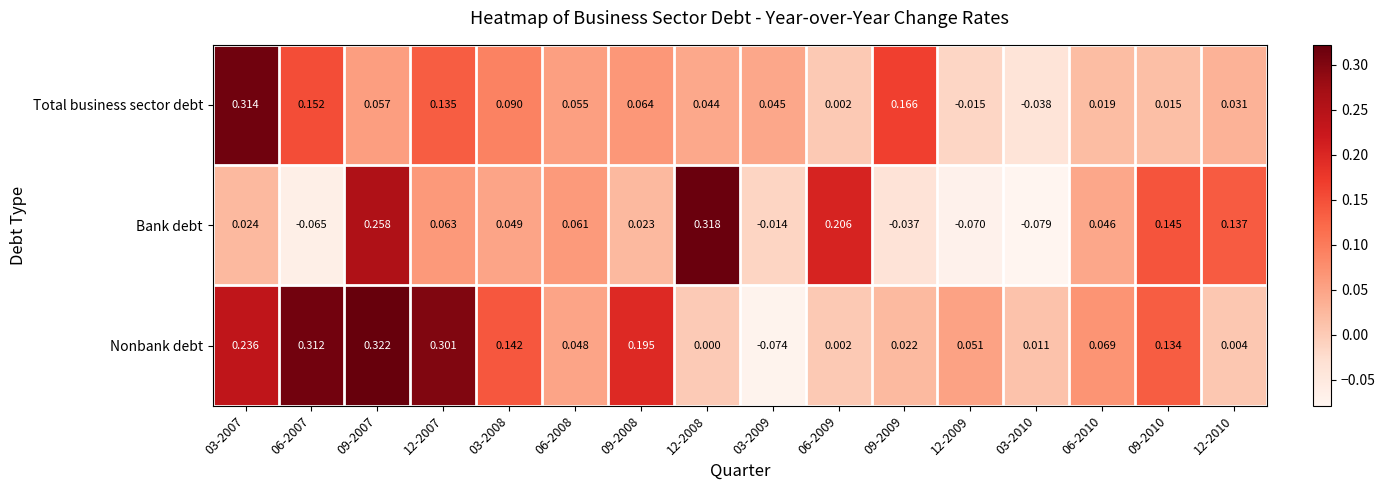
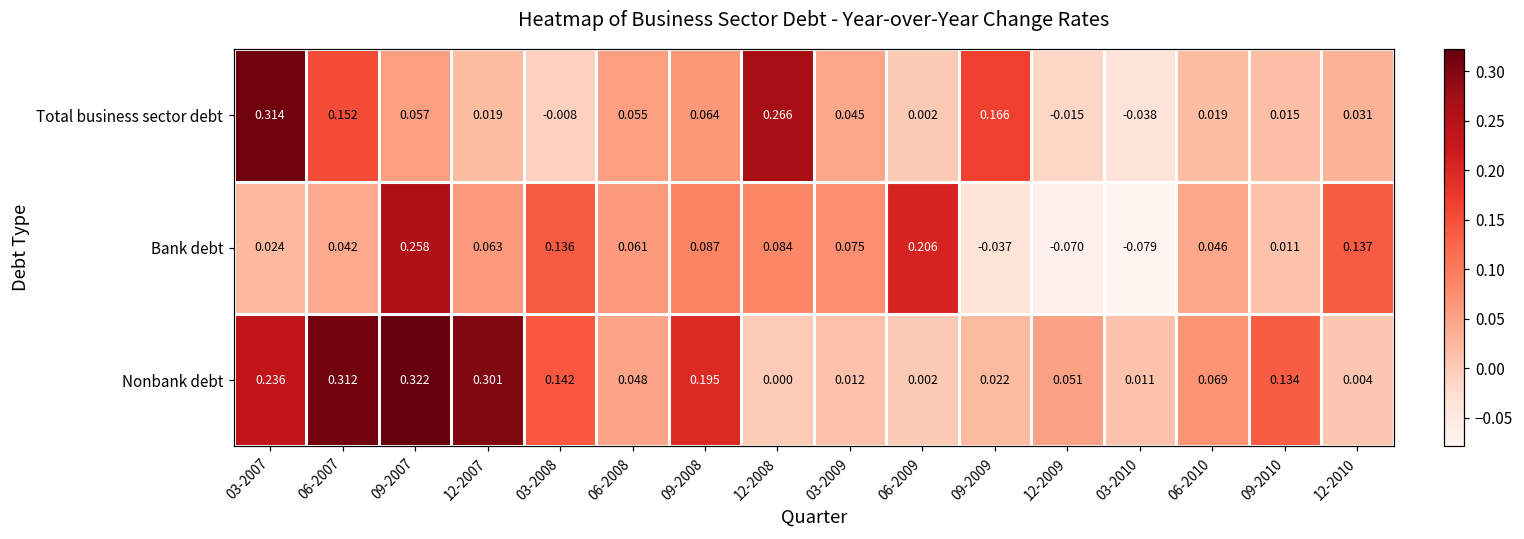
  {
    "Total business sector debt": {
      "03-2007": 0.314,
      "06-2007": 0.152,
      "09-2007": 0.057,
-     "12-2007": 0.135,
-     "03-2008": 0.090,
+     "12-2007": 0.019,
+     "03-2008": -0.008,
      "06-2008": 0.055,
      "09-2008": 0.064,
-     "12-2008": 0.044,
+     "12-2008": 0.266,
      "03-2009": 0.045,
      "06-2009": 0.002,
      "09-2009": 0.166,
      "12-2009": -0.015,
      "03-2010": -0.038,
      "06-2010": 0.019,
      "09-2010": 0.015,
      "12-2010": 0.031
    },
    "Bank debt": {
      "03-2007": 0.024,
-     "06-2007": -0.065,
+     "06-2007": 0.042,
      "09-2007": 0.258,
      "12-2007": 0.063,
-     "03-2008": 0.049,
+     "03-2008": 0.136,
      "06-2008": 0.061,
-     "09-2008": 0.023,
-     "12-2008": 0.318,
-     "03-2009": -0.014,
+     "09-2008": 0.087,
+     "12-2008": 0.084,
+     "03-2009": 0.075,
      "06-2009": 0.206,
      "09-2009": -0.037,
      "12-2009": -0.070,
      "03-2010": -0.079,
      "06-2010": 0.046,
-     "09-2010": 0.145,
+     "09-2010": 0.011,
      "12-2010": 0.137
    },
    "Nonbank debt": {
      "03-2007": 0.236,
      "06-2007": 0.312,
      "09-2007": 0.322,
      "12-2007": 0.301,
      "03-2008": 0.142,
      "06-2008": 0.048,
      "09-2008": 0.195,
      "12-2008": 0.000,
-     "03-2009": -0.074,
+     "03-2009": 0.012,
      "06-2009": 0.002,
      "09-2009": 0.022,
      "12-2009": 0.051,
      "03-2010": 0.011,
      "06-2010": 0.069,
      "09-2010": 0.134,
      "12-2010": 0.004
    }
  }
